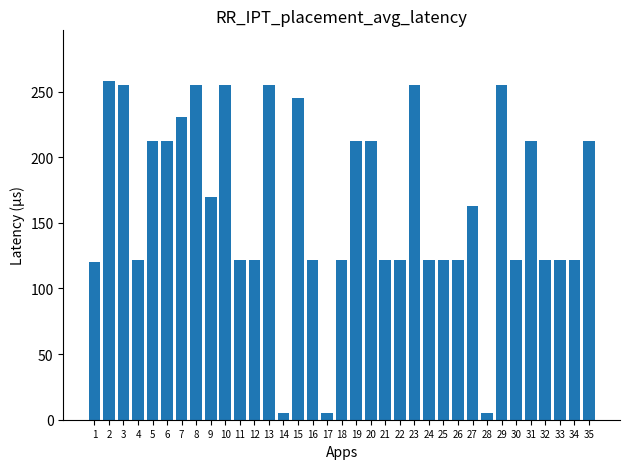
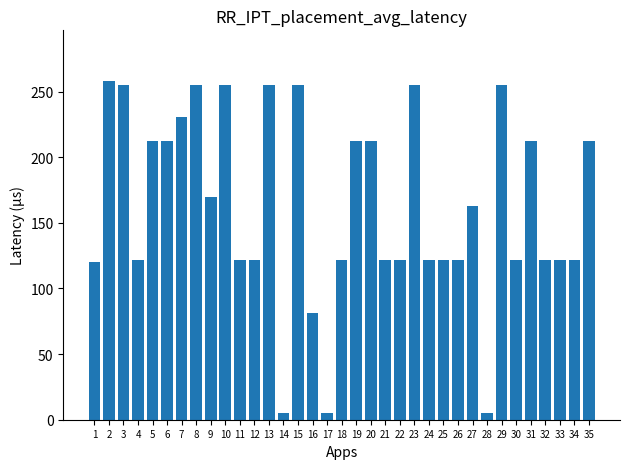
  {
    "1": 120,
    "2": 258,
    "3": 255,
    "4": 122,
    "5": 212,
    "6": 212,
    "7": 231,
    "8": 255,
    "9": 170,
    "10": 255,
    "11": 122,
    "12": 122,
    "13": 255,
    "14": 5,
-   "15": 245,
-   "16": 122,
+   "15": 255,
+   "16": 81,
    "17": 5,
    "18": 122,
    "19": 212,
    "20": 212,
    "21": 122,
    "22": 122,
    "23": 255,
    "24": 122,
    "25": 122,
    "26": 122,
    "27": 163,
    "28": 5,
    "29": 255,
    "30": 122,
    "31": 212,
    "32": 122,
    "33": 122,
    "34": 122,
    "35": 212
  }
